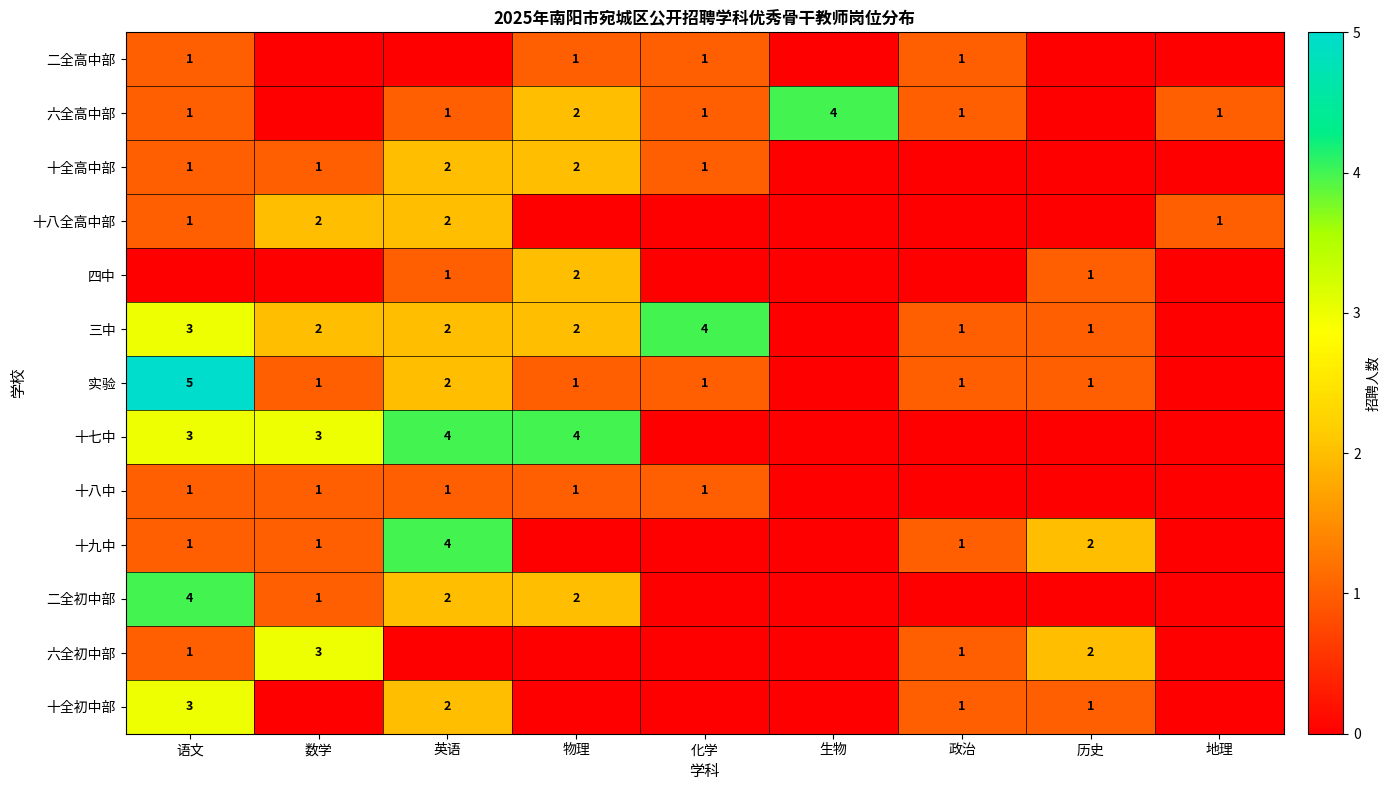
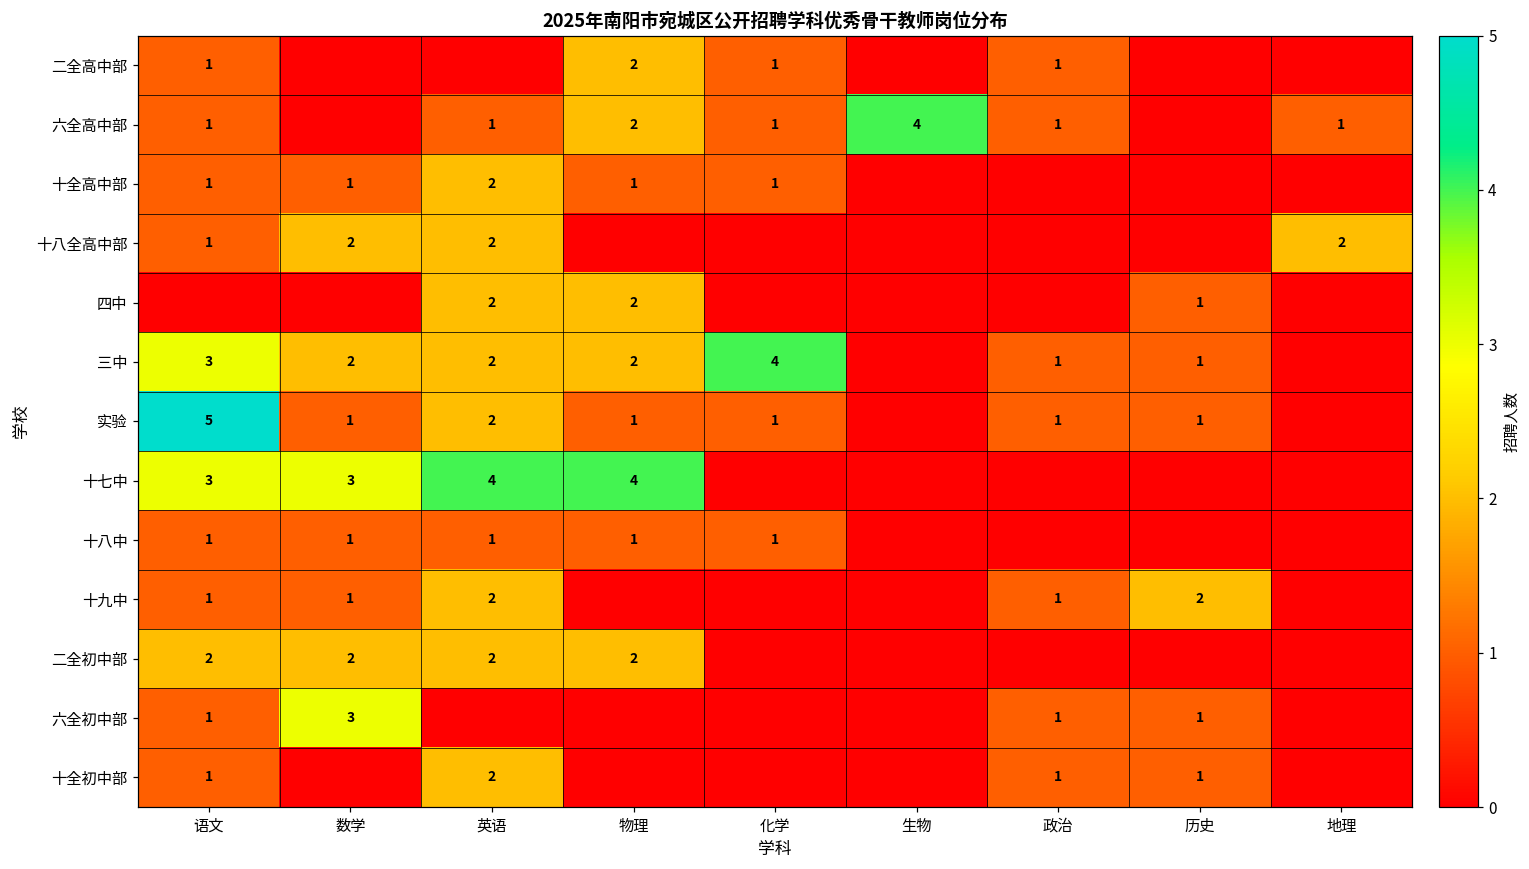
  {
    "二全高中部": {
      "语文": 1,
-     "物理": 1,
+     "物理": 2,
      "化学": 1,
      "政治": 1
    },
    "六全高中部": {
      "语文": 1,
      "英语": 1,
      "物理": 2,
      "化学": 1,
      "生物": 4,
      "政治": 1,
      "地理": 1
    },
    "十全高中部": {
      "语文": 1,
      "数学": 1,
      "英语": 2,
-     "物理": 2,
+     "物理": 1,
      "化学": 1
    },
    "十八全高中部": {
      "语文": 1,
      "数学": 2,
      "英语": 2,
-     "地理": 1
+     "地理": 2
    },
    "四中": {
-     "英语": 1,
+     "英语": 2,
      "物理": 2,
      "历史": 1
    },
    "三中": {
      "语文": 3,
      "数学": 2,
      "英语": 2,
      "物理": 2,
      "化学": 4,
      "政治": 1,
      "历史": 1
    },
    "实验": {
      "语文": 5,
      "数学": 1,
      "英语": 2,
      "物理": 1,
      "化学": 1,
      "政治": 1,
      "历史": 1
    },
    "十七中": {
      "语文": 3,
      "数学": 3,
      "英语": 4,
      "物理": 4
    },
    "十八中": {
      "语文": 1,
      "数学": 1,
      "英语": 1,
      "物理": 1,
      "化学": 1
    },
    "十九中": {
      "语文": 1,
      "数学": 1,
-     "英语": 4,
+     "英语": 2,
      "政治": 1,
      "历史": 2
    },
    "二全初中部": {
-     "语文": 4,
-     "数学": 1,
+     "语文": 2,
+     "数学": 2,
      "英语": 2,
      "物理": 2
    },
    "六全初中部": {
      "语文": 1,
      "数学": 3,
      "政治": 1,
-     "历史": 2
+     "历史": 1
    },
    "十全初中部": {
-     "语文": 3,
+     "语文": 1,
      "英语": 2,
      "政治": 1,
      "历史": 1
    }
  }
